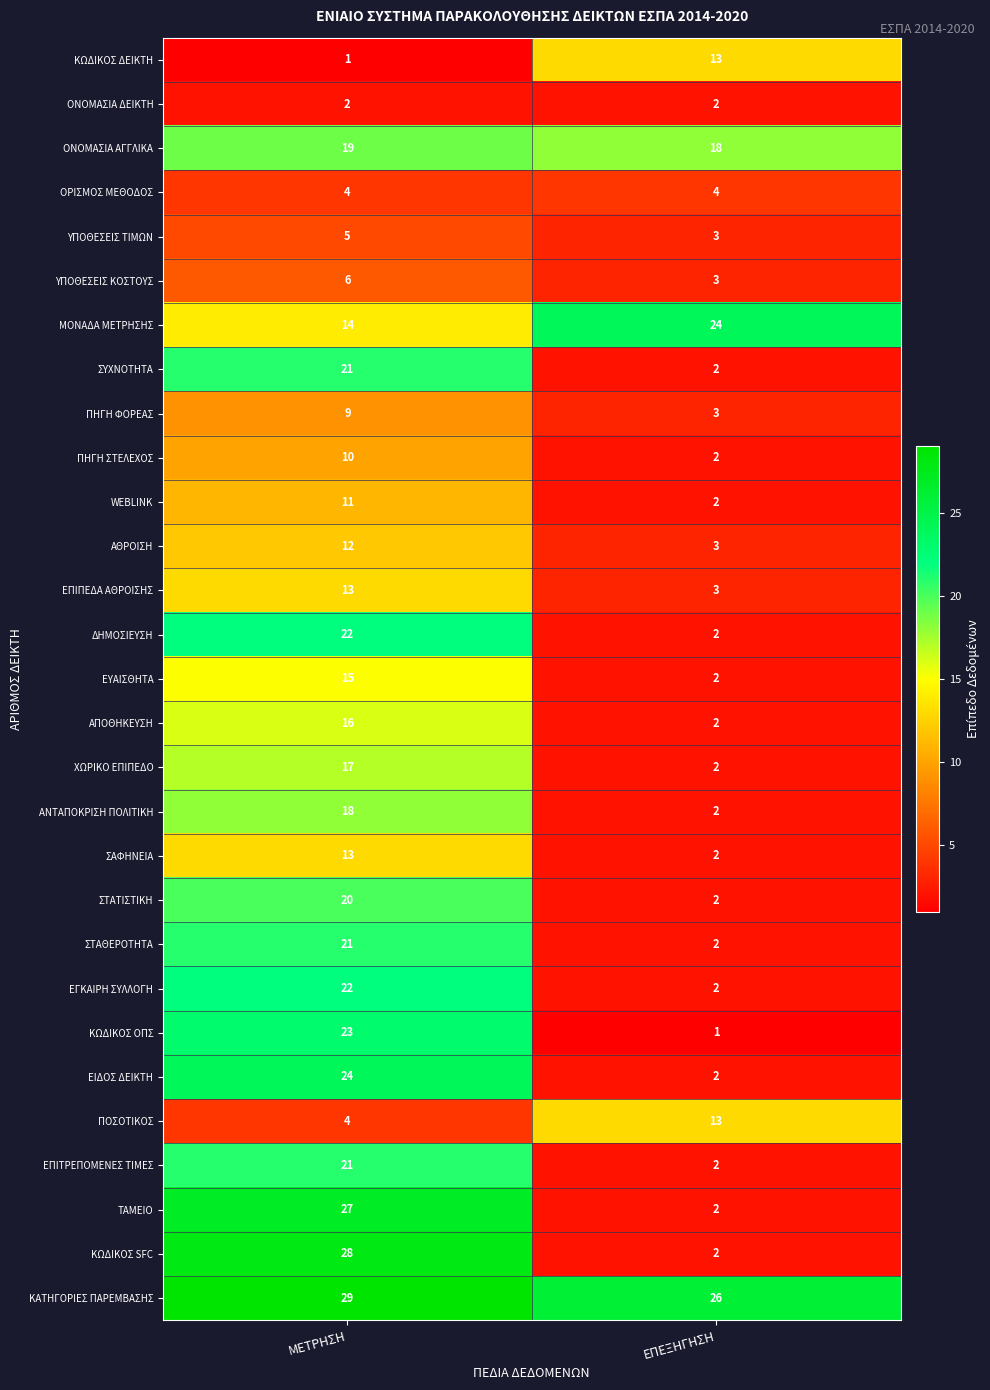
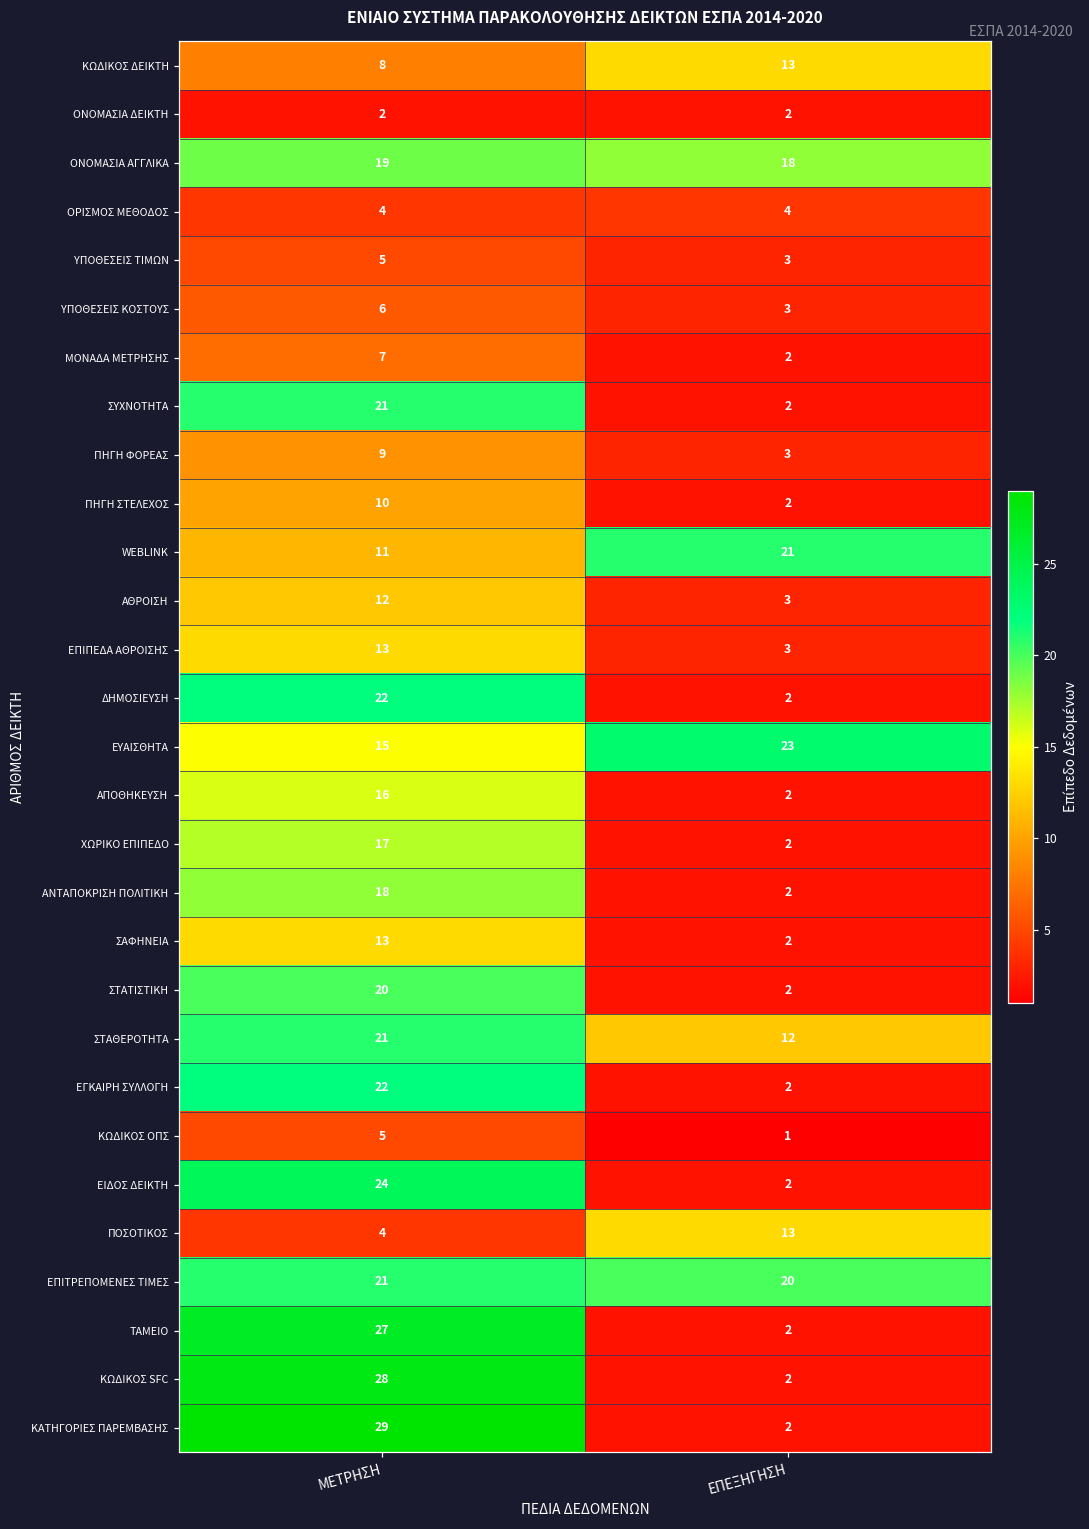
  {
    "ΚΩΔΙΚΟΣ ΔΕΙΚΤΗ": {
-     "ΜΕΤΡΗΣΗ": 1,
+     "ΜΕΤΡΗΣΗ": 8,
      "ΕΠΕΞΗΓΗΣΗ": 13
    },
    "ΟΝΟΜΑΣΙΑ ΔΕΙΚΤΗ": {
      "ΜΕΤΡΗΣΗ": 2,
      "ΕΠΕΞΗΓΗΣΗ": 2
    },
    "ΟΝΟΜΑΣΙΑ ΑΓΓΛΙΚΑ": {
      "ΜΕΤΡΗΣΗ": 19,
      "ΕΠΕΞΗΓΗΣΗ": 18
    },
    "ΟΡΙΣΜΟΣ ΜΕΘΟΔΟΣ": {
      "ΜΕΤΡΗΣΗ": 4,
      "ΕΠΕΞΗΓΗΣΗ": 4
    },
    "ΥΠΟΘΕΣΕΙΣ ΤΙΜΩΝ": {
      "ΜΕΤΡΗΣΗ": 5,
      "ΕΠΕΞΗΓΗΣΗ": 3
    },
    "ΥΠΟΘΕΣΕΙΣ ΚΟΣΤΟΥΣ": {
      "ΜΕΤΡΗΣΗ": 6,
      "ΕΠΕΞΗΓΗΣΗ": 3
    },
    "ΜΟΝΑΔΑ ΜΕΤΡΗΣΗΣ": {
-     "ΜΕΤΡΗΣΗ": 14,
-     "ΕΠΕΞΗΓΗΣΗ": 24
+     "ΜΕΤΡΗΣΗ": 7,
+     "ΕΠΕΞΗΓΗΣΗ": 2
    },
    "ΣΥΧΝΟΤΗΤΑ": {
      "ΜΕΤΡΗΣΗ": 21,
      "ΕΠΕΞΗΓΗΣΗ": 2
    },
    "ΠΗΓΗ ΦΟΡΕΑΣ": {
      "ΜΕΤΡΗΣΗ": 9,
      "ΕΠΕΞΗΓΗΣΗ": 3
    },
    "ΠΗΓΗ ΣΤΕΛΕΧΟΣ": {
      "ΜΕΤΡΗΣΗ": 10,
      "ΕΠΕΞΗΓΗΣΗ": 2
    },
    "WEBLINK": {
      "ΜΕΤΡΗΣΗ": 11,
-     "ΕΠΕΞΗΓΗΣΗ": 2
+     "ΕΠΕΞΗΓΗΣΗ": 21
    },
    "ΑΘΡΟΙΣΗ": {
      "ΜΕΤΡΗΣΗ": 12,
      "ΕΠΕΞΗΓΗΣΗ": 3
    },
    "ΕΠΙΠΕΔΑ ΑΘΡΟΙΣΗΣ": {
      "ΜΕΤΡΗΣΗ": 13,
      "ΕΠΕΞΗΓΗΣΗ": 3
    },
    "ΔΗΜΟΣΙΕΥΣΗ": {
      "ΜΕΤΡΗΣΗ": 22,
      "ΕΠΕΞΗΓΗΣΗ": 2
    },
    "ΕΥΑΙΣΘΗΤΑ": {
      "ΜΕΤΡΗΣΗ": 15,
-     "ΕΠΕΞΗΓΗΣΗ": 2
+     "ΕΠΕΞΗΓΗΣΗ": 23
    },
    "ΑΠΟΘΗΚΕΥΣΗ": {
      "ΜΕΤΡΗΣΗ": 16,
      "ΕΠΕΞΗΓΗΣΗ": 2
    },
    "ΧΩΡΙΚΟ ΕΠΙΠΕΔΟ": {
      "ΜΕΤΡΗΣΗ": 17,
      "ΕΠΕΞΗΓΗΣΗ": 2
    },
    "ΑΝΤΑΠΟΚΡΙΣΗ ΠΟΛΙΤΙΚΗ": {
      "ΜΕΤΡΗΣΗ": 18,
      "ΕΠΕΞΗΓΗΣΗ": 2
    },
    "ΣΑΦΗΝΕΙΑ": {
      "ΜΕΤΡΗΣΗ": 13,
      "ΕΠΕΞΗΓΗΣΗ": 2
    },
    "ΣΤΑΤΙΣΤΙΚΗ": {
      "ΜΕΤΡΗΣΗ": 20,
      "ΕΠΕΞΗΓΗΣΗ": 2
    },
    "ΣΤΑΘΕΡΟΤΗΤΑ": {
      "ΜΕΤΡΗΣΗ": 21,
-     "ΕΠΕΞΗΓΗΣΗ": 2
+     "ΕΠΕΞΗΓΗΣΗ": 12
    },
    "ΕΓΚΑΙΡΗ ΣΥΛΛΟΓΗ": {
      "ΜΕΤΡΗΣΗ": 22,
      "ΕΠΕΞΗΓΗΣΗ": 2
    },
    "ΚΩΔΙΚΟΣ ΟΠΣ": {
-     "ΜΕΤΡΗΣΗ": 23,
+     "ΜΕΤΡΗΣΗ": 5,
      "ΕΠΕΞΗΓΗΣΗ": 1
    },
    "ΕΙΔΟΣ ΔΕΙΚΤΗ": {
      "ΜΕΤΡΗΣΗ": 24,
      "ΕΠΕΞΗΓΗΣΗ": 2
    },
    "ΠΟΣΟΤΙΚΟΣ": {
      "ΜΕΤΡΗΣΗ": 4,
      "ΕΠΕΞΗΓΗΣΗ": 13
    },
    "ΕΠΙΤΡΕΠΟΜΕΝΕΣ ΤΙΜΕΣ": {
      "ΜΕΤΡΗΣΗ": 21,
-     "ΕΠΕΞΗΓΗΣΗ": 2
+     "ΕΠΕΞΗΓΗΣΗ": 20
    },
    "ΤΑΜΕΙΟ": {
      "ΜΕΤΡΗΣΗ": 27,
      "ΕΠΕΞΗΓΗΣΗ": 2
    },
    "ΚΩΔΙΚΟΣ SFC": {
      "ΜΕΤΡΗΣΗ": 28,
      "ΕΠΕΞΗΓΗΣΗ": 2
    },
    "ΚΑΤΗΓΟΡΙΕΣ ΠΑΡΕΜΒΑΣΗΣ": {
      "ΜΕΤΡΗΣΗ": 29,
-     "ΕΠΕΞΗΓΗΣΗ": 26
+     "ΕΠΕΞΗΓΗΣΗ": 2
    }
  }
